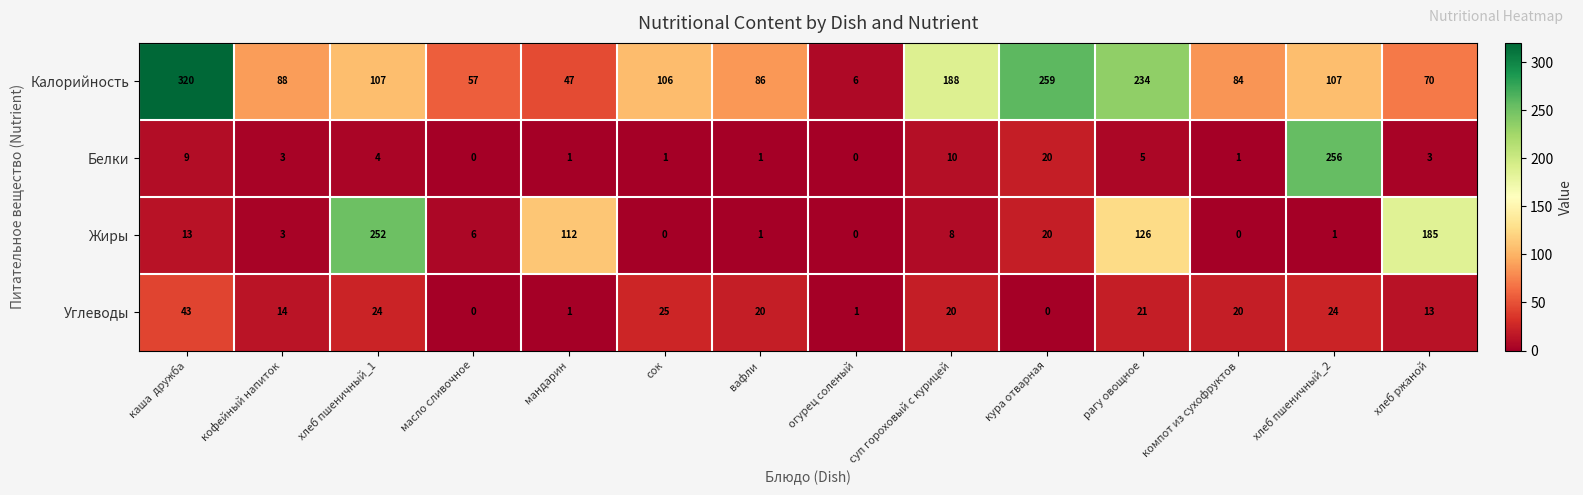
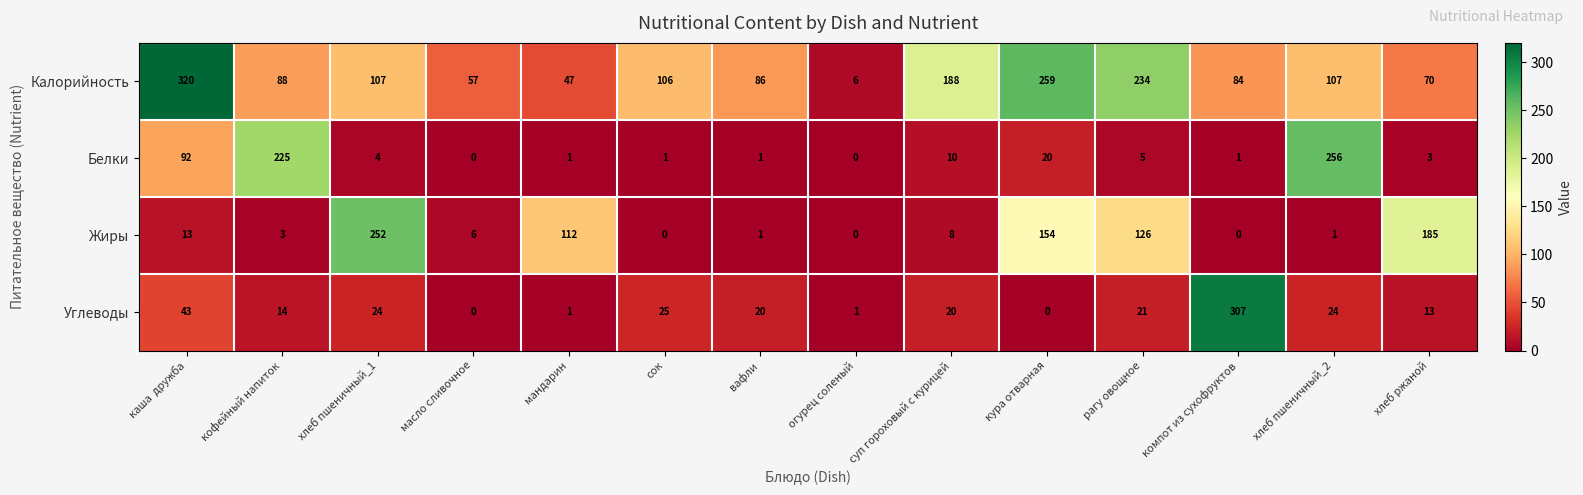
  {
    "Калорийность": {
      "каша дружба": 320,
      "кофейный напиток": 88,
      "хлеб пшеничный_1": 107,
      "масло сливочное": 57,
      "мандарин": 47,
      "сок": 106,
      "вафли": 86,
      "огурец соленый": 6,
      "суп гороховый с курицей": 188,
      "кура отварная": 259,
      "рагу овощное": 234,
      "компот из сухофруктов": 84,
      "хлеб пшеничный_2": 107,
      "хлеб ржаной": 70
    },
    "Белки": {
-     "каша дружба": 9,
-     "кофейный напиток": 3,
+     "каша дружба": 92,
+     "кофейный напиток": 225,
      "хлеб пшеничный_1": 4,
      "масло сливочное": 0,
      "мандарин": 1,
      "сок": 1,
      "вафли": 1,
      "огурец соленый": 0,
      "суп гороховый с курицей": 10,
      "кура отварная": 20,
      "рагу овощное": 5,
      "компот из сухофруктов": 1,
      "хлеб пшеничный_2": 256,
      "хлеб ржаной": 3
    },
    "Жиры": {
      "каша дружба": 13,
      "кофейный напиток": 3,
      "хлеб пшеничный_1": 252,
      "масло сливочное": 6,
      "мандарин": 112,
      "сок": 0,
      "вафли": 1,
      "огурец соленый": 0,
      "суп гороховый с курицей": 8,
-     "кура отварная": 20,
+     "кура отварная": 154,
      "рагу овощное": 126,
      "компот из сухофруктов": 0,
      "хлеб пшеничный_2": 1,
      "хлеб ржаной": 185
    },
    "Углеводы": {
      "каша дружба": 43,
      "кофейный напиток": 14,
      "хлеб пшеничный_1": 24,
      "масло сливочное": 0,
      "мандарин": 1,
      "сок": 25,
      "вафли": 20,
      "огурец соленый": 1,
      "суп гороховый с курицей": 20,
      "кура отварная": 0,
      "рагу овощное": 21,
-     "компот из сухофруктов": 20,
+     "компот из сухофруктов": 307,
      "хлеб пшеничный_2": 24,
      "хлеб ржаной": 13
    }
  }
